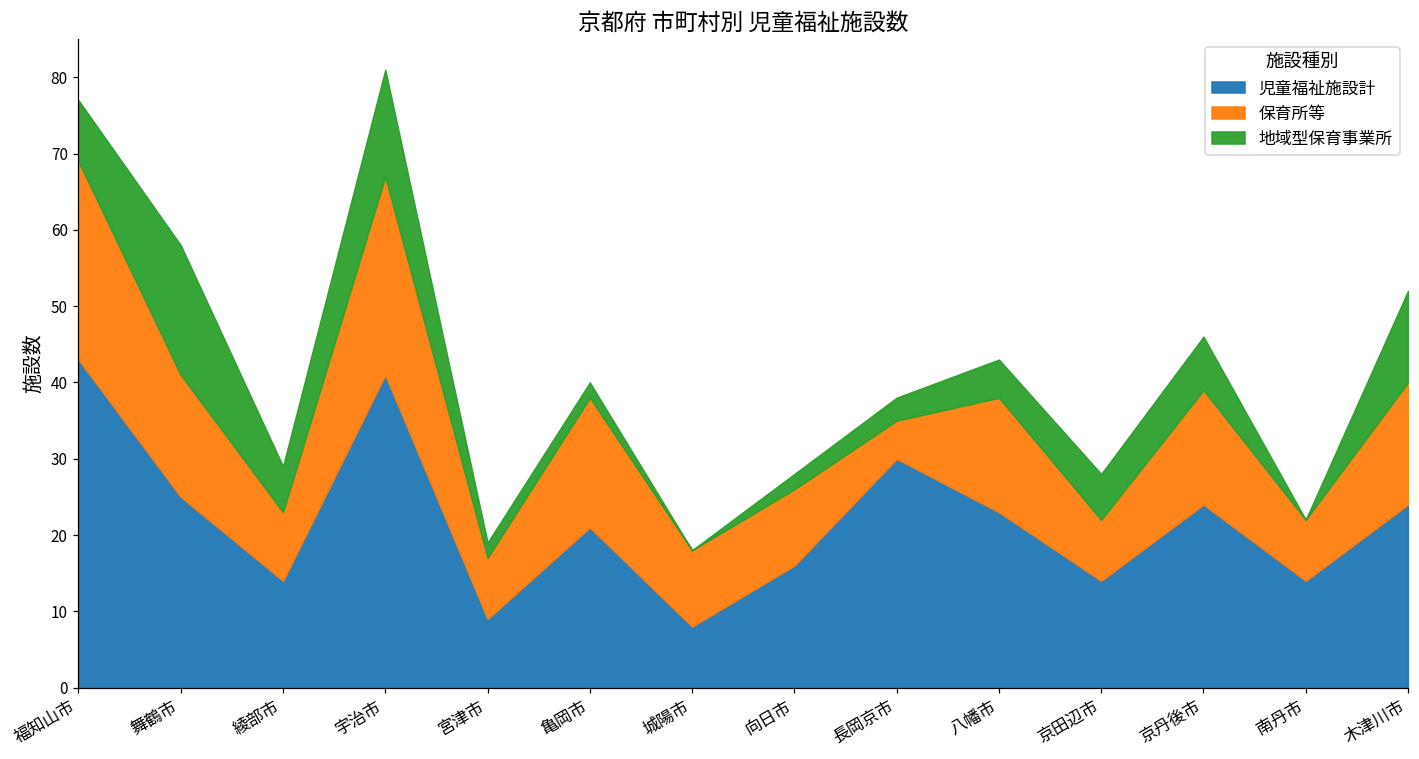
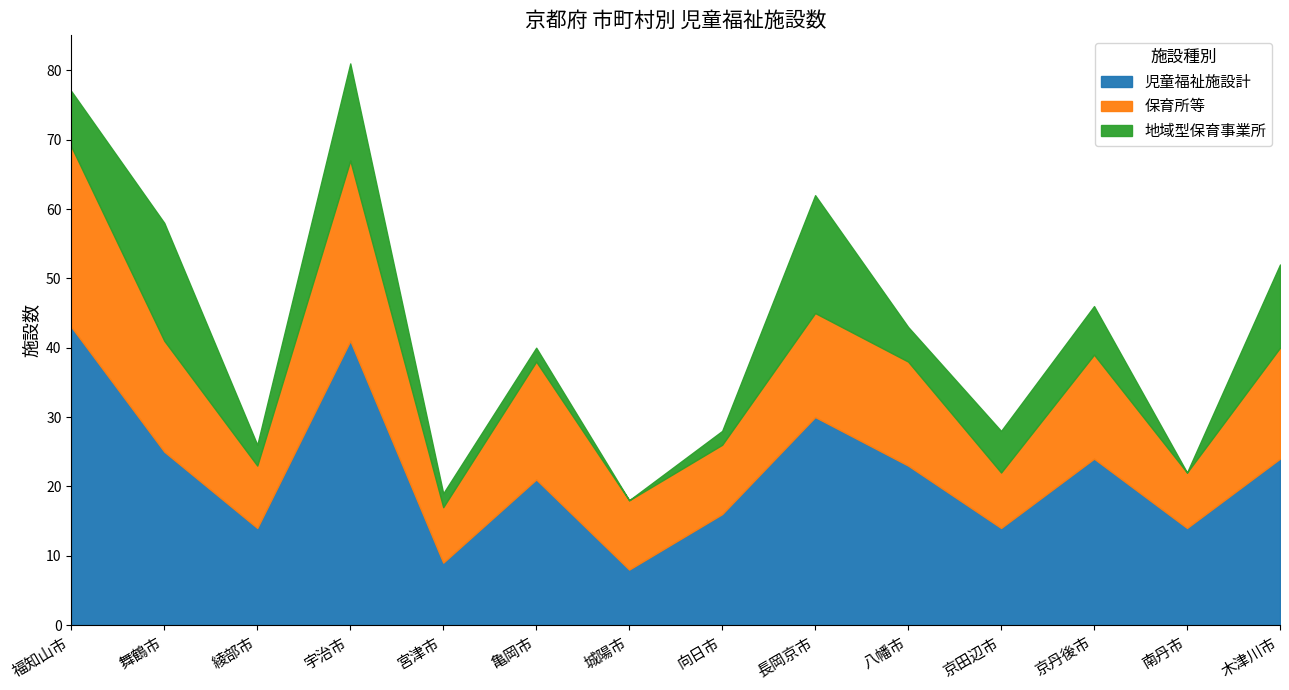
  {
    "児童福祉施設計": {
      "福知山市": 43,
      "舞鶴市": 25,
      "綾部市": 14,
      "宇治市": 41,
      "宮津市": 9,
      "亀岡市": 21,
      "城陽市": 8,
      "向日市": 16,
      "長岡京市": 30,
      "八幡市": 23,
      "京田辺市": 14,
      "京丹後市": 24,
      "南丹市": 14,
      "木津川市": 24
    },
    "保育所等": {
      "福知山市": 26,
      "舞鶴市": 16,
      "綾部市": 9,
      "宇治市": 26,
      "宮津市": 8,
      "亀岡市": 17,
      "向日市": 10,
-     "長岡京市": 5,
+     "長岡京市": 15,
      "八幡市": 15,
      "京田辺市": 8,
      "京丹後市": 15,
      "木津川市": 16
    },
    "地域型保育事業所": {
      "福知山市": 8,
      "舞鶴市": 17,
-     "綾部市": 6,
+     "綾部市": 3,
      "宇治市": 14,
      "宮津市": 2,
      "亀岡市": 2,
      "向日市": 2,
-     "長岡京市": 3,
+     "長岡京市": 17,
      "八幡市": 5,
      "京田辺市": 6,
      "京丹後市": 7,
      "木津川市": 12
    }
  }
